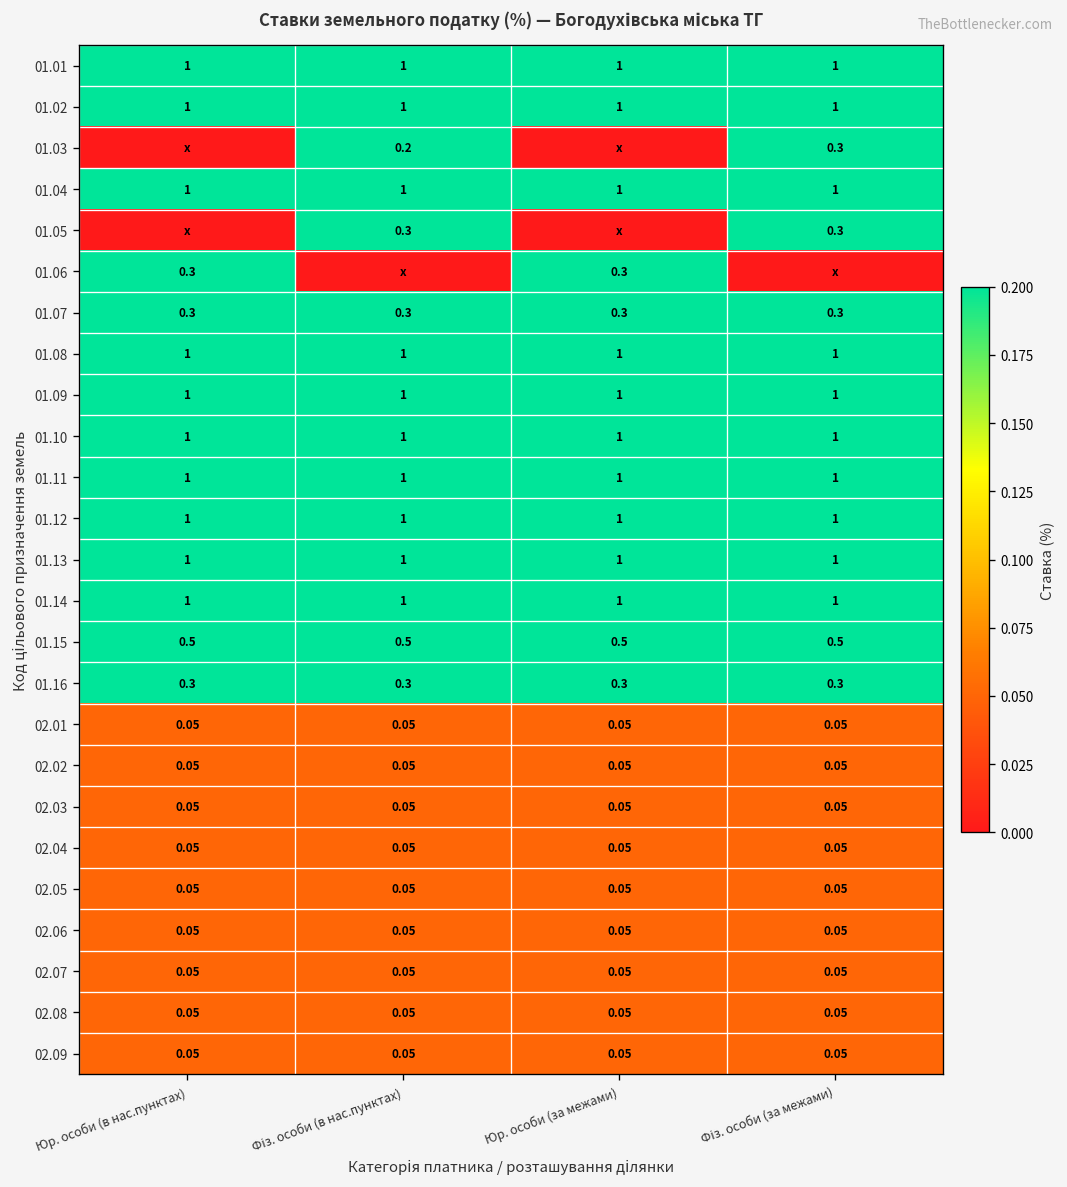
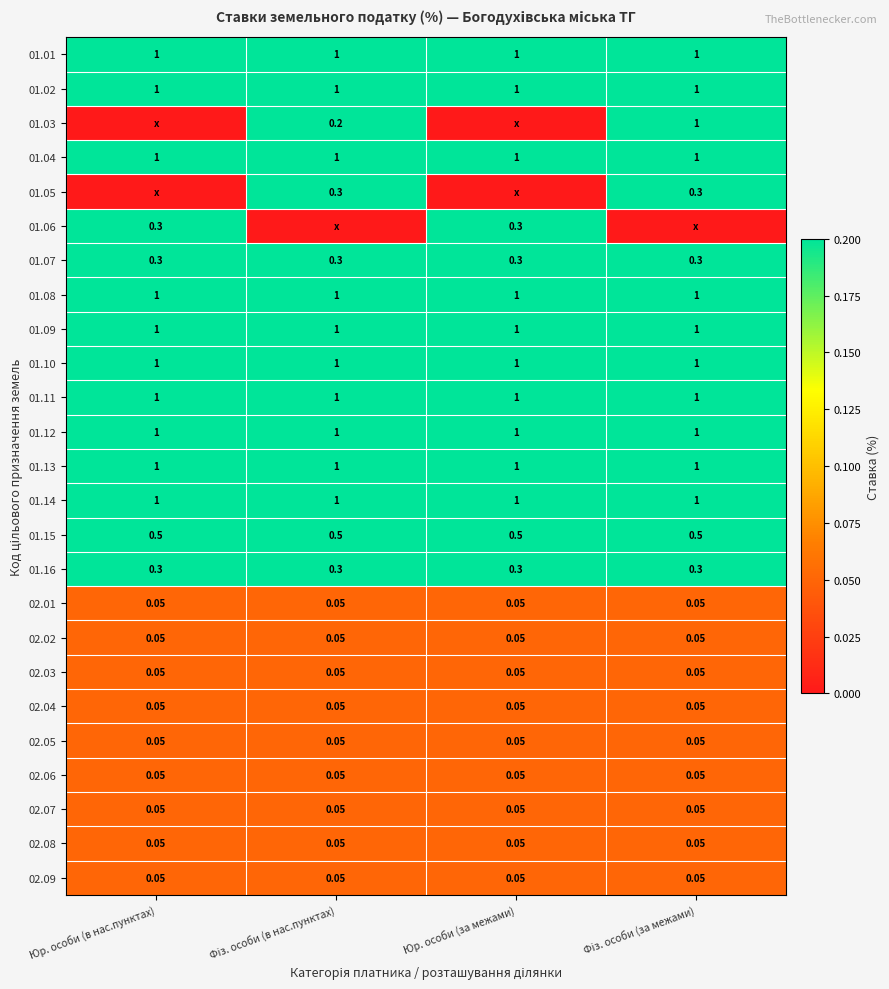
  {
    "01.01": {
      "Юр. особи (в нас.пунктах)": 1,
      "Фіз. особи (в нас.пунктах)": 1,
      "Юр. особи (за межами)": 1,
      "Фіз. особи (за межами)": 1
    },
    "01.02": {
      "Юр. особи (в нас.пунктах)": 1,
      "Фіз. особи (в нас.пунктах)": 1,
      "Юр. особи (за межами)": 1,
      "Фіз. особи (за межами)": 1
    },
    "01.03": {
      "Фіз. особи (в нас.пунктах)": 0.2,
-     "Фіз. особи (за межами)": 0.3
+     "Фіз. особи (за межами)": 1
    },
    "01.04": {
      "Юр. особи (в нас.пунктах)": 1,
      "Фіз. особи (в нас.пунктах)": 1,
      "Юр. особи (за межами)": 1,
      "Фіз. особи (за межами)": 1
    },
    "01.05": {
      "Фіз. особи (в нас.пунктах)": 0.3,
      "Фіз. особи (за межами)": 0.3
    },
    "01.06": {
      "Юр. особи (в нас.пунктах)": 0.3,
      "Юр. особи (за межами)": 0.3
    },
    "01.07": {
      "Юр. особи (в нас.пунктах)": 0.3,
      "Фіз. особи (в нас.пунктах)": 0.3,
      "Юр. особи (за межами)": 0.3,
      "Фіз. особи (за межами)": 0.3
    },
    "01.08": {
      "Юр. особи (в нас.пунктах)": 1,
      "Фіз. особи (в нас.пунктах)": 1,
      "Юр. особи (за межами)": 1,
      "Фіз. особи (за межами)": 1
    },
    "01.09": {
      "Юр. особи (в нас.пунктах)": 1,
      "Фіз. особи (в нас.пунктах)": 1,
      "Юр. особи (за межами)": 1,
      "Фіз. особи (за межами)": 1
    },
    "01.10": {
      "Юр. особи (в нас.пунктах)": 1,
      "Фіз. особи (в нас.пунктах)": 1,
      "Юр. особи (за межами)": 1,
      "Фіз. особи (за межами)": 1
    },
    "01.11": {
      "Юр. особи (в нас.пунктах)": 1,
      "Фіз. особи (в нас.пунктах)": 1,
      "Юр. особи (за межами)": 1,
      "Фіз. особи (за межами)": 1
    },
    "01.12": {
      "Юр. особи (в нас.пунктах)": 1,
      "Фіз. особи (в нас.пунктах)": 1,
      "Юр. особи (за межами)": 1,
      "Фіз. особи (за межами)": 1
    },
    "01.13": {
      "Юр. особи (в нас.пунктах)": 1,
      "Фіз. особи (в нас.пунктах)": 1,
      "Юр. особи (за межами)": 1,
      "Фіз. особи (за межами)": 1
    },
    "01.14": {
      "Юр. особи (в нас.пунктах)": 1,
      "Фіз. особи (в нас.пунктах)": 1,
      "Юр. особи (за межами)": 1,
      "Фіз. особи (за межами)": 1
    },
    "01.15": {
      "Юр. особи (в нас.пунктах)": 0.5,
      "Фіз. особи (в нас.пунктах)": 0.5,
      "Юр. особи (за межами)": 0.5,
      "Фіз. особи (за межами)": 0.5
    },
    "01.16": {
      "Юр. особи (в нас.пунктах)": 0.3,
      "Фіз. особи (в нас.пунктах)": 0.3,
      "Юр. особи (за межами)": 0.3,
      "Фіз. особи (за межами)": 0.3
    },
    "02.01": {
      "Юр. особи (в нас.пунктах)": 0.05,
      "Фіз. особи (в нас.пунктах)": 0.05,
      "Юр. особи (за межами)": 0.05,
      "Фіз. особи (за межами)": 0.05
    },
    "02.02": {
      "Юр. особи (в нас.пунктах)": 0.05,
      "Фіз. особи (в нас.пунктах)": 0.05,
      "Юр. особи (за межами)": 0.05,
      "Фіз. особи (за межами)": 0.05
    },
    "02.03": {
      "Юр. особи (в нас.пунктах)": 0.05,
      "Фіз. особи (в нас.пунктах)": 0.05,
      "Юр. особи (за межами)": 0.05,
      "Фіз. особи (за межами)": 0.05
    },
    "02.04": {
      "Юр. особи (в нас.пунктах)": 0.05,
      "Фіз. особи (в нас.пунктах)": 0.05,
      "Юр. особи (за межами)": 0.05,
      "Фіз. особи (за межами)": 0.05
    },
    "02.05": {
      "Юр. особи (в нас.пунктах)": 0.05,
      "Фіз. особи (в нас.пунктах)": 0.05,
      "Юр. особи (за межами)": 0.05,
      "Фіз. особи (за межами)": 0.05
    },
    "02.06": {
      "Юр. особи (в нас.пунктах)": 0.05,
      "Фіз. особи (в нас.пунктах)": 0.05,
      "Юр. особи (за межами)": 0.05,
      "Фіз. особи (за межами)": 0.05
    },
    "02.07": {
      "Юр. особи (в нас.пунктах)": 0.05,
      "Фіз. особи (в нас.пунктах)": 0.05,
      "Юр. особи (за межами)": 0.05,
      "Фіз. особи (за межами)": 0.05
    },
    "02.08": {
      "Юр. особи (в нас.пунктах)": 0.05,
      "Фіз. особи (в нас.пунктах)": 0.05,
      "Юр. особи (за межами)": 0.05,
      "Фіз. особи (за межами)": 0.05
    },
    "02.09": {
      "Юр. особи (в нас.пунктах)": 0.05,
      "Фіз. особи (в нас.пунктах)": 0.05,
      "Юр. особи (за межами)": 0.05,
      "Фіз. особи (за межами)": 0.05
    }
  }
